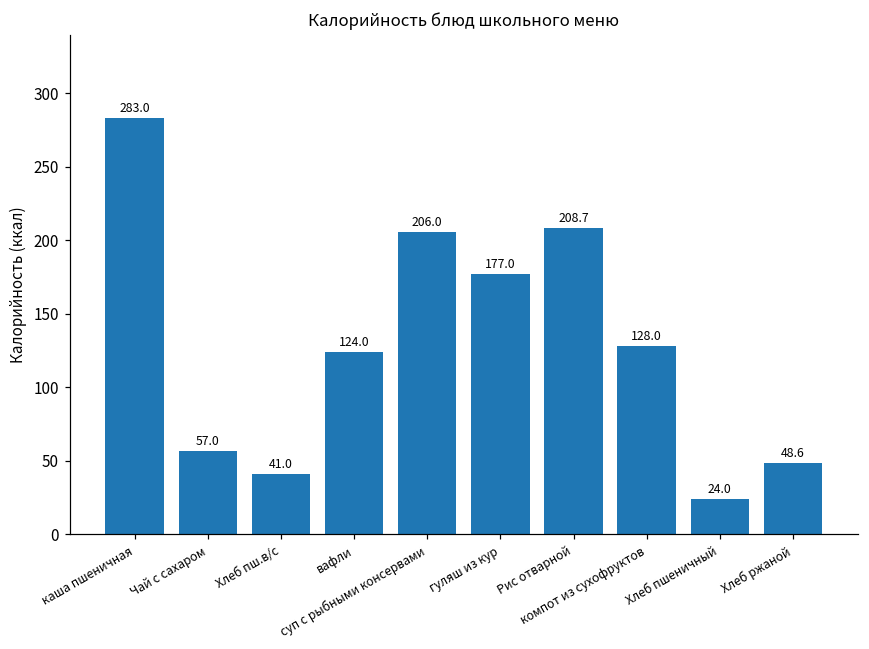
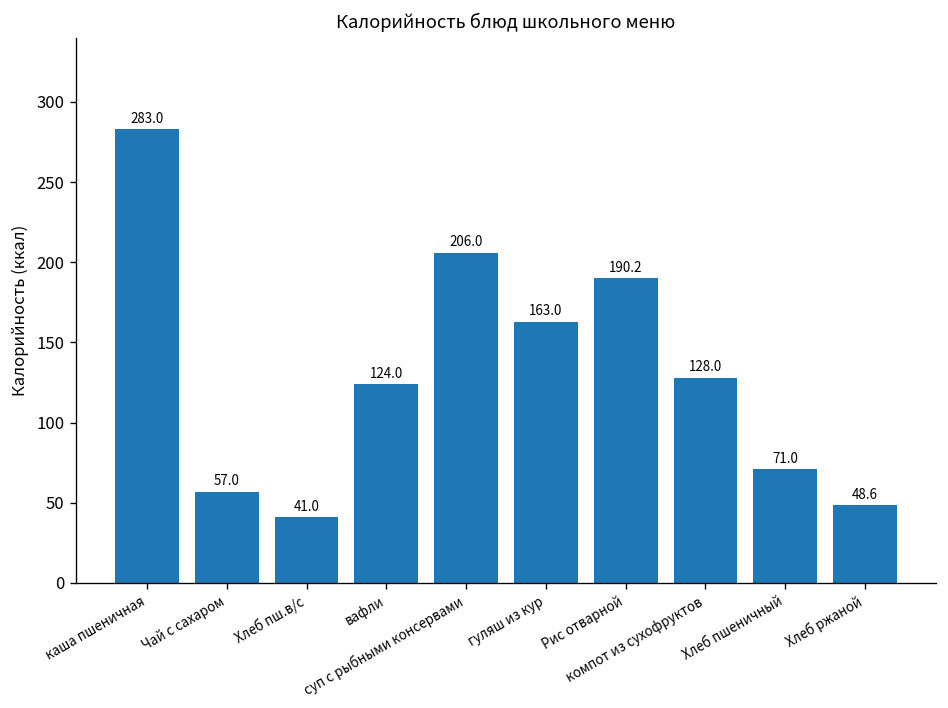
  {
    "каша пшеничная": 283.0,
    "Чай с сахаром": 57.0,
    "Хлеб пш.в/с": 41.0,
    "вафли": 124.0,
    "суп с рыбными консервами": 206.0,
-   "гуляш из кур": 177.0,
-   "Рис отварной": 208.7,
+   "гуляш из кур": 163.0,
+   "Рис отварной": 190.2,
    "компот из сухофруктов": 128.0,
-   "Хлеб пшеничный": 24.0,
+   "Хлеб пшеничный": 71.0,
    "Хлеб ржаной": 48.6
  }
